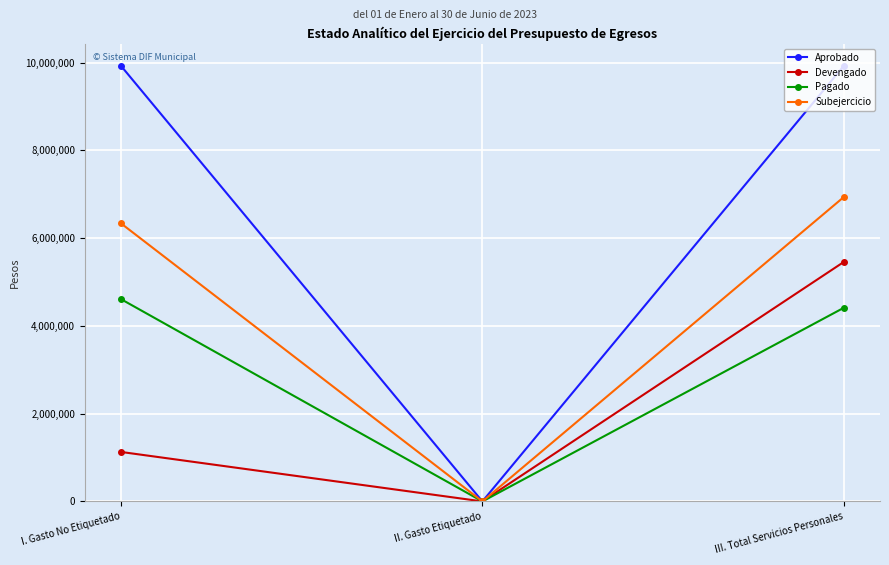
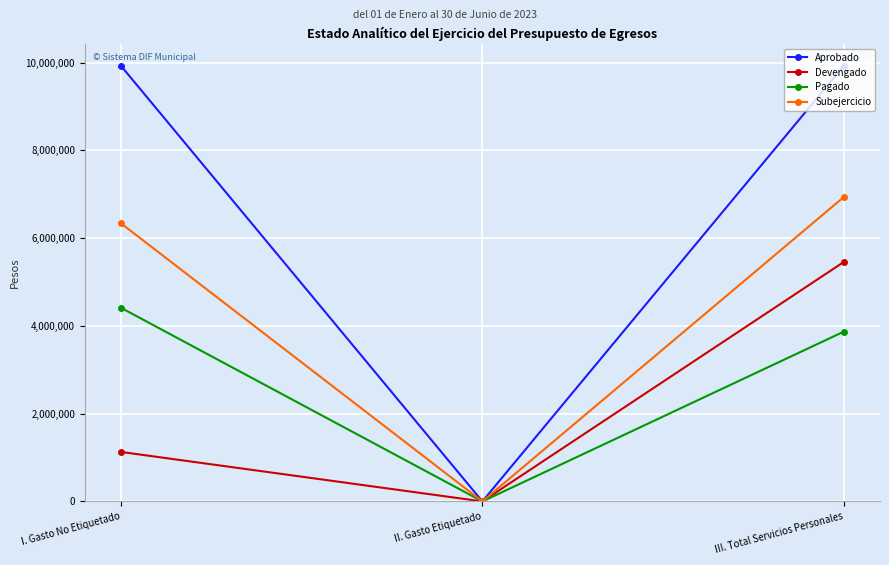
  {
    "Aprobado": {
      "I. Gasto No Etiquetado": "9,900,000"
    },
    "Devengado": {
      "I. Gasto No Etiquetado": "1,100,000",
      "III. Total Servicios Personales": "5,500,000"
    },
    "Pagado": {
-     "I. Gasto No Etiquetado": "4,600,000",
-     "III. Total Servicios Personales": "4,400,000"
+     "I. Gasto No Etiquetado": "4,400,000",
+     "III. Total Servicios Personales": "3,900,000"
    },
    "Subejercicio": {
      "I. Gasto No Etiquetado": "6,300,000",
      "III. Total Servicios Personales": "6,900,000"
    }
  }
